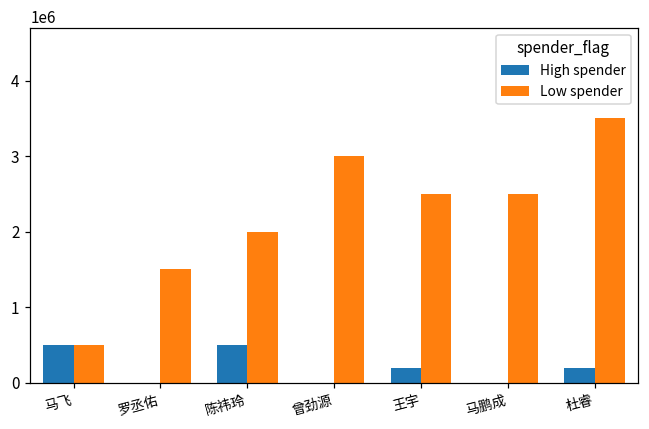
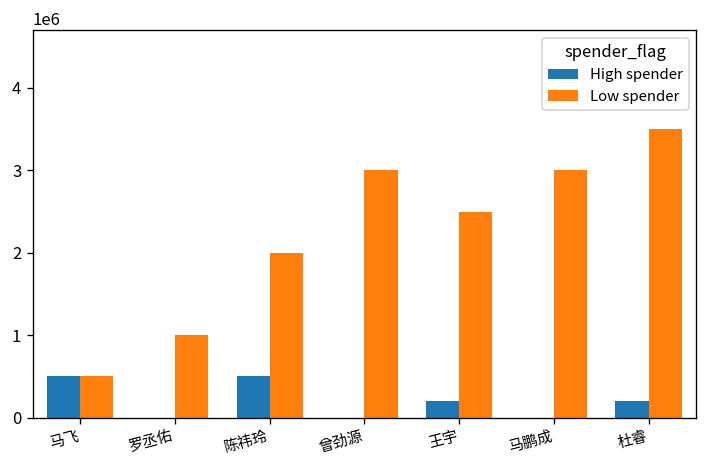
  {
    "High spender": {
      "马飞": 500000,
      "罗丞佑": 0,
      "陈祎玲": 500000,
      "曾劲源": 0,
      "王宇": 200000,
      "马鹏成": 0,
      "杜睿": 200000
    },
    "Low spender": {
      "马飞": 500000,
-     "罗丞佑": 1500000,
+     "罗丞佑": 1000000,
      "陈祎玲": 2000000,
      "曾劲源": 3000000,
      "王宇": 2500000,
-     "马鹏成": 2500000,
+     "马鹏成": 3000000,
      "杜睿": 3500000
    }
  }
